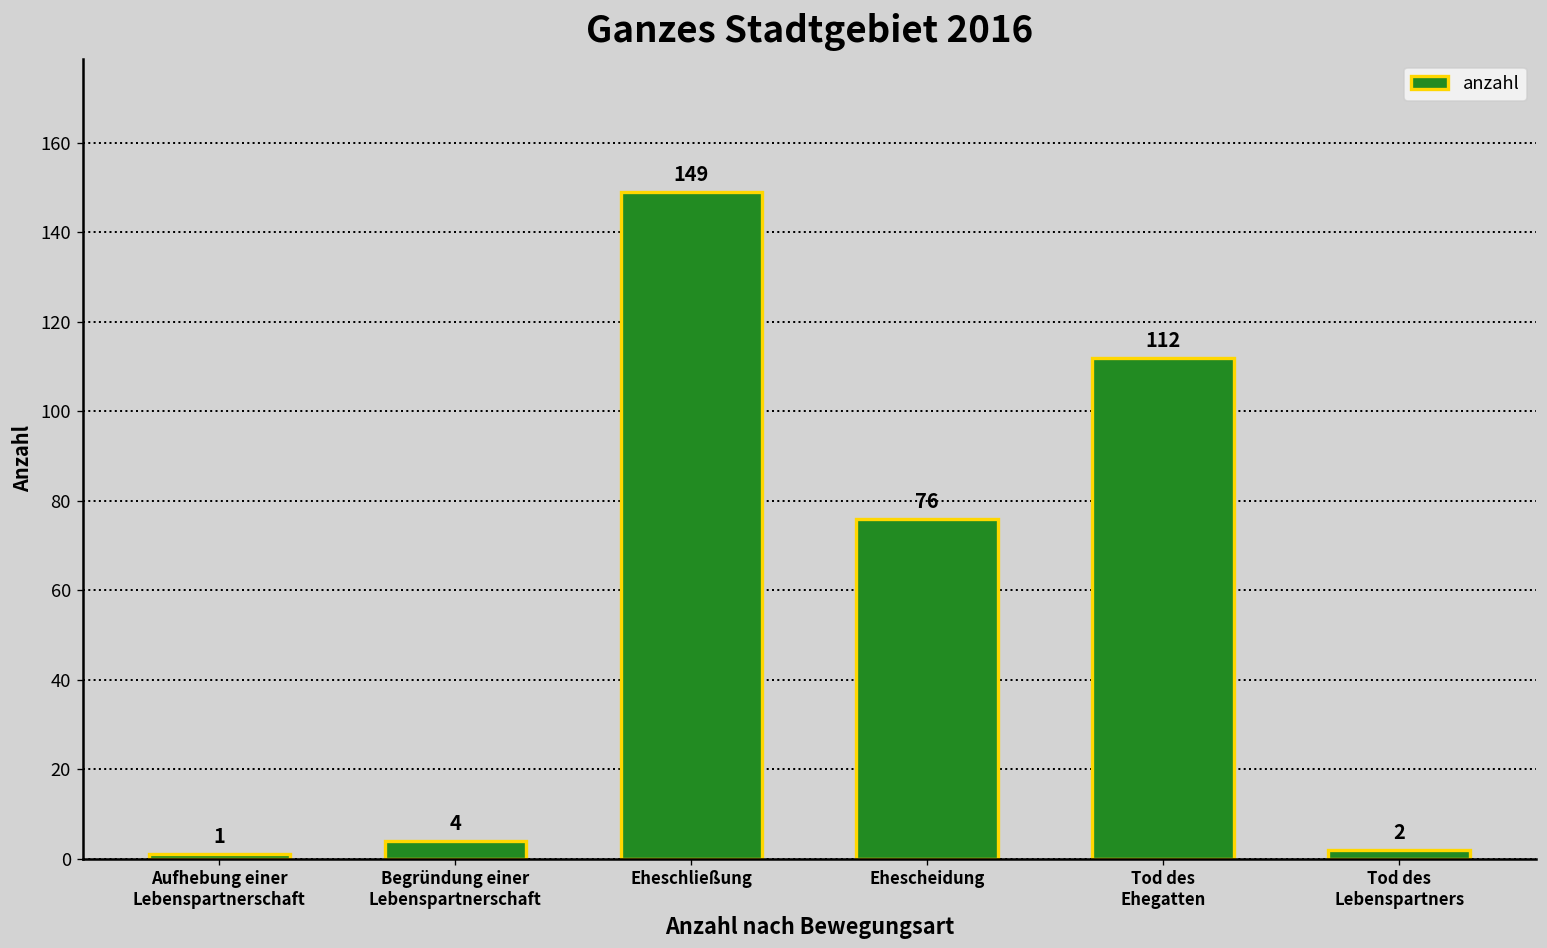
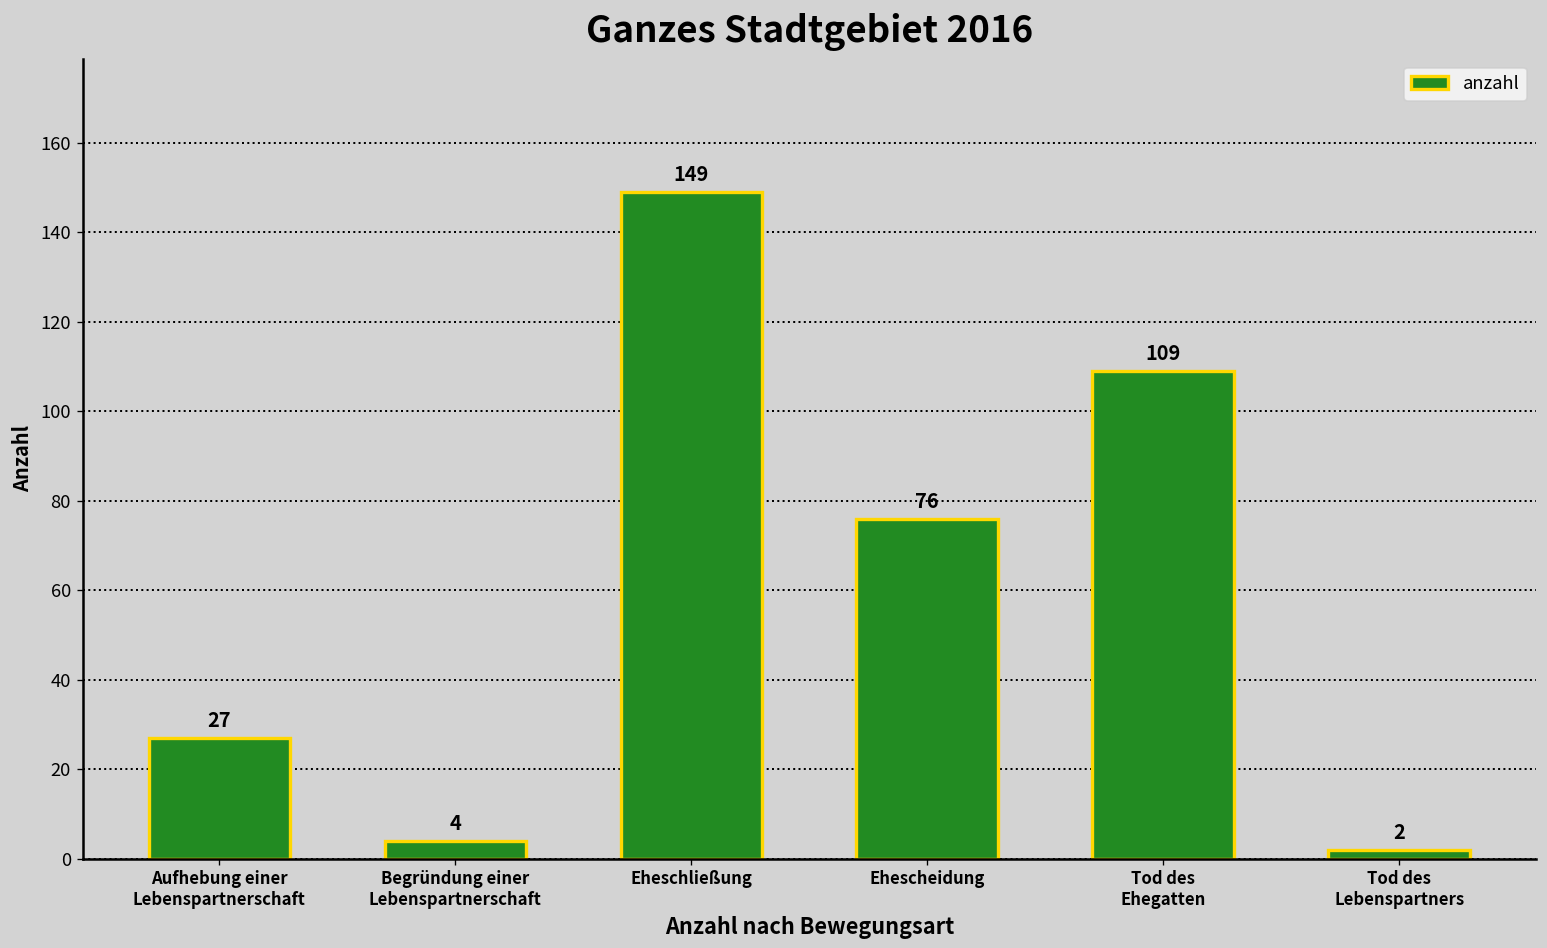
  {
-   "Aufhebung einer Lebenspartnerschaft": 1,
+   "Aufhebung einer Lebenspartnerschaft": 27,
    "Begründung einer Lebenspartnerschaft": 4,
    "Eheschließung": 149,
    "Ehescheidung": 76,
-   "Tod des Ehegatten": 112,
+   "Tod des Ehegatten": 109,
    "Tod des Lebenspartners": 2
  }
